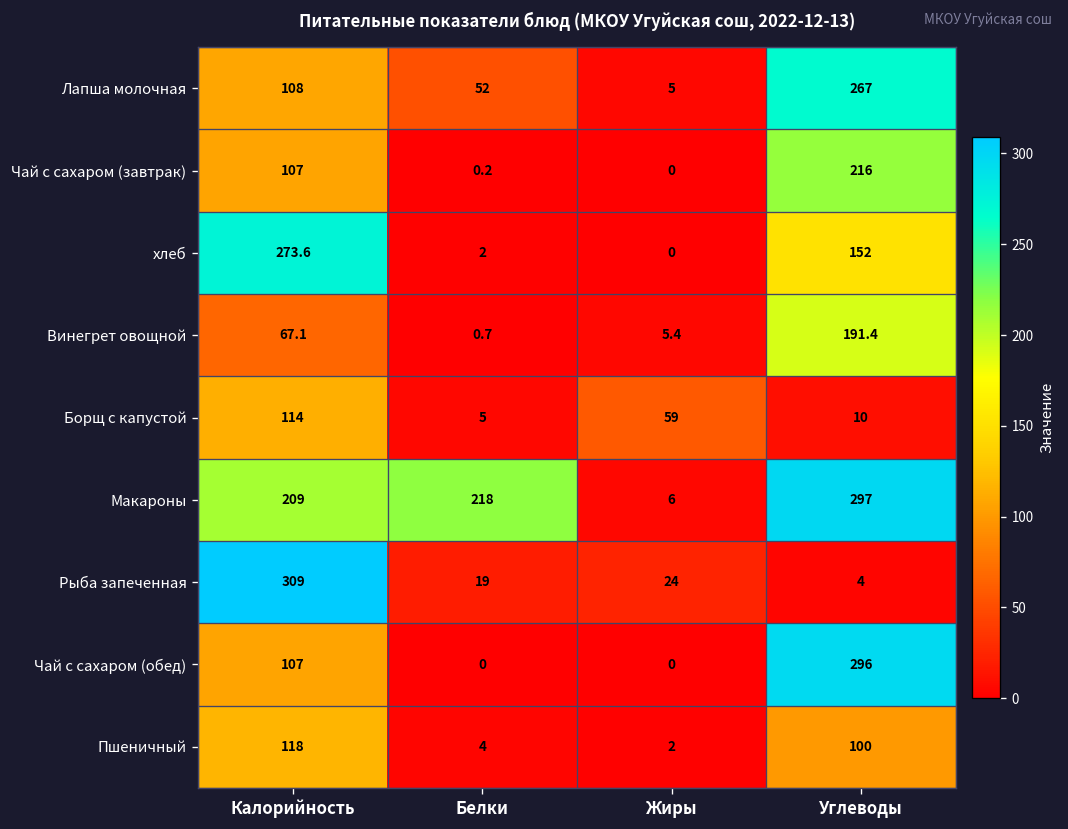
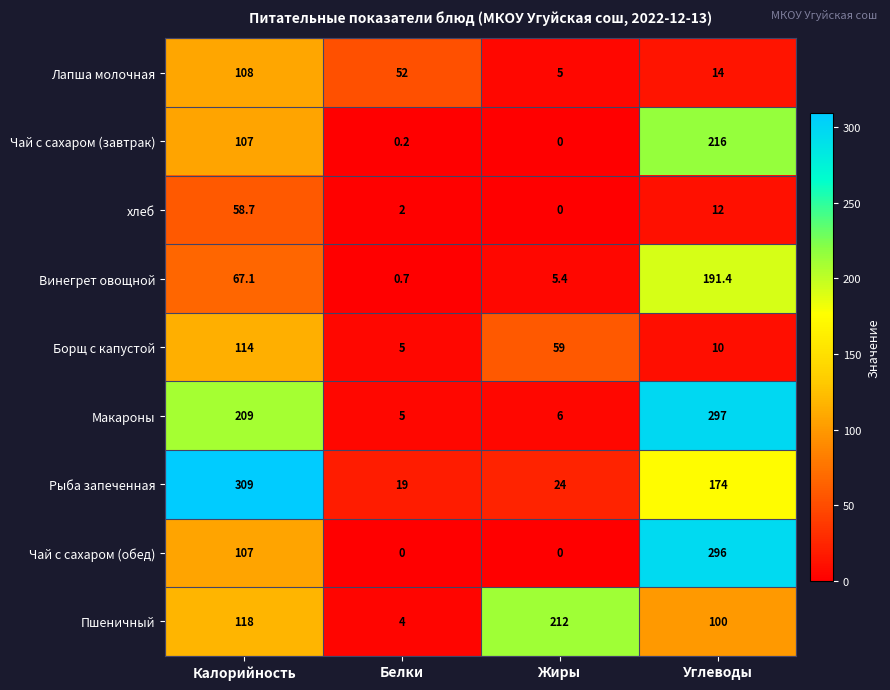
  {
    "Лапша молочная": {
      "Калорийность": 108,
      "Белки": 52,
      "Жиры": 5,
-     "Углеводы": 267
+     "Углеводы": 14
    },
    "Чай с сахаром (завтрак)": {
      "Калорийность": 107,
      "Белки": 0.2,
      "Жиры": 0,
      "Углеводы": 216
    },
    "хлеб": {
-     "Калорийность": 273.6,
+     "Калорийность": 58.7,
      "Белки": 2,
      "Жиры": 0,
-     "Углеводы": 152
+     "Углеводы": 12
    },
    "Винегрет овощной": {
      "Калорийность": 67.1,
      "Белки": 0.7,
      "Жиры": 5.4,
      "Углеводы": 191.4
    },
    "Борщ с капустой": {
      "Калорийность": 114,
      "Белки": 5,
      "Жиры": 59,
      "Углеводы": 10
    },
    "Макароны": {
      "Калорийность": 209,
-     "Белки": 218,
+     "Белки": 5,
      "Жиры": 6,
      "Углеводы": 297
    },
    "Рыба запеченная": {
      "Калорийность": 309,
      "Белки": 19,
      "Жиры": 24,
-     "Углеводы": 4
+     "Углеводы": 174
    },
    "Чай с сахаром (обед)": {
      "Калорийность": 107,
      "Белки": 0,
      "Жиры": 0,
      "Углеводы": 296
    },
    "Пшеничный": {
      "Калорийность": 118,
      "Белки": 4,
-     "Жиры": 2,
+     "Жиры": 212,
      "Углеводы": 100
    }
  }
